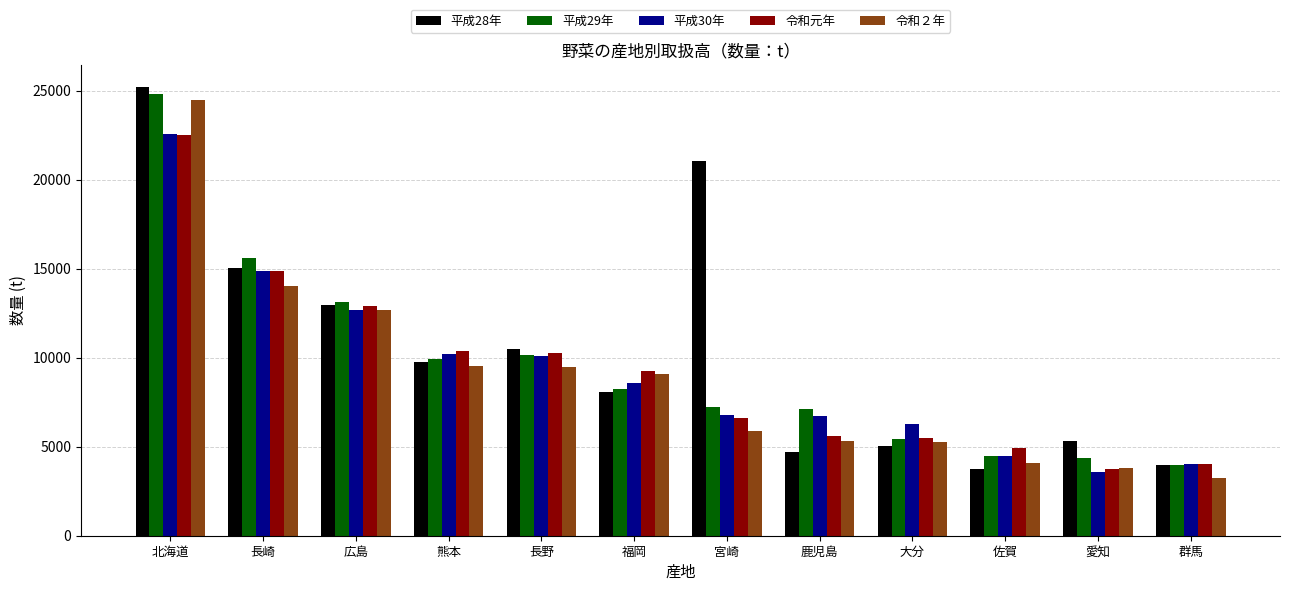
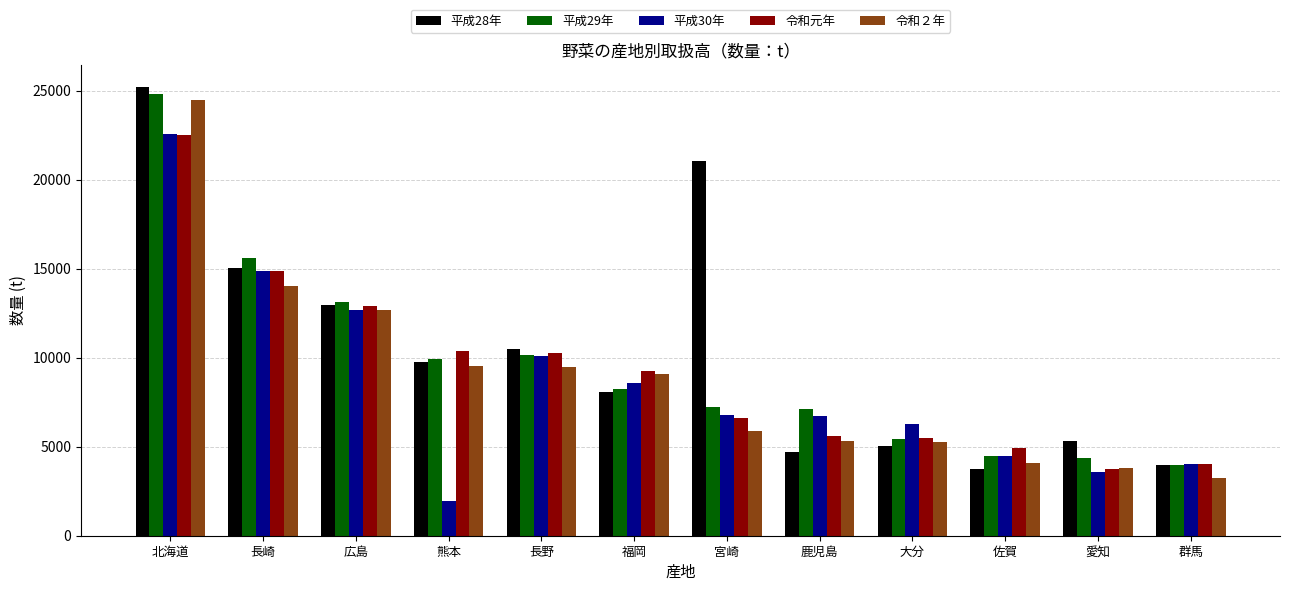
  {
    "平成28年": {
      "北海道": 25200,
      "長崎": 15000,
      "広島": 12900,
      "熊本": 9800,
      "長野": 10500,
      "福岡": 8100,
      "宮崎": 21000,
      "鹿児島": 4700,
      "大分": 5000,
      "佐賀": 3700,
      "愛知": 5300,
      "群馬": 4000
    },
    "平成29年": {
      "北海道": 24800,
      "長崎": 15600,
      "広島": 13100,
      "熊本": 9900,
      "長野": 10100,
      "福岡": 8200,
      "宮崎": 7200,
      "鹿児島": 7100,
      "大分": 5400,
      "佐賀": 4500,
      "愛知": 4400,
      "群馬": 4000
    },
    "平成30年": {
      "北海道": 22500,
      "長崎": 14900,
      "広島": 12700,
-     "熊本": 10200,
+     "熊本": 2000,
      "長野": 10100,
      "福岡": 8600,
      "宮崎": 6800,
      "鹿児島": 6700,
      "大分": 6300,
      "佐賀": 4500,
      "愛知": 3600,
      "群馬": 4000
    },
    "令和元年": {
      "北海道": 22500,
      "長崎": 14900,
      "広島": 12900,
      "熊本": 10400,
      "長野": 10300,
      "福岡": 9300,
      "宮崎": 6600,
      "鹿児島": 5600,
      "大分": 5500,
      "佐賀": 4900,
      "愛知": 3700,
      "群馬": 4000
    },
    "令和２年": {
      "北海道": 24500,
      "長崎": 14000,
      "広島": 12700,
      "熊本": 9600,
      "長野": 9500,
      "福岡": 9100,
      "宮崎": 5900,
      "鹿児島": 5300,
      "大分": 5300,
      "佐賀": 4100,
      "愛知": 3800,
      "群馬": 3300
    }
  }
